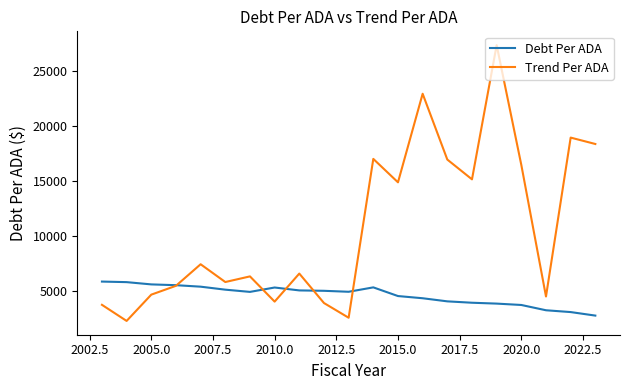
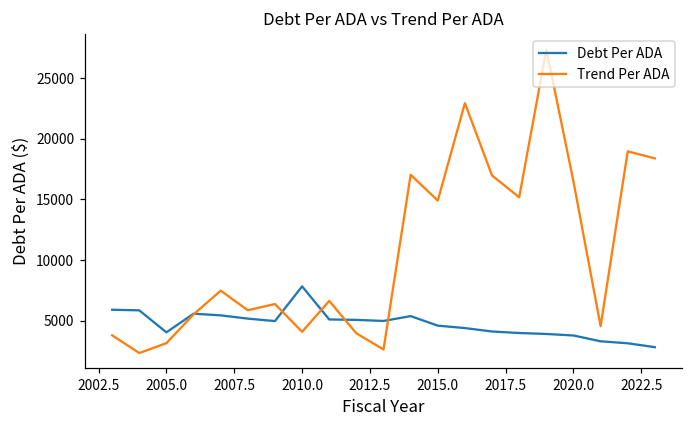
  {
    "Debt Per ADA": {
-     "2005.0": 5600,
-     "2010.0": 5400,
+     "2005.0": 4000,
+     "2010.0": 7800,
      "2015.0": 4600,
      "2020.0": 3800
    },
    "Trend Per ADA": {
-     "2005.0": 4700,
+     "2005.0": 3100,
      "2010.0": 4100,
      "2015.0": 14900,
      "2020.0": 16500
    }
  }
